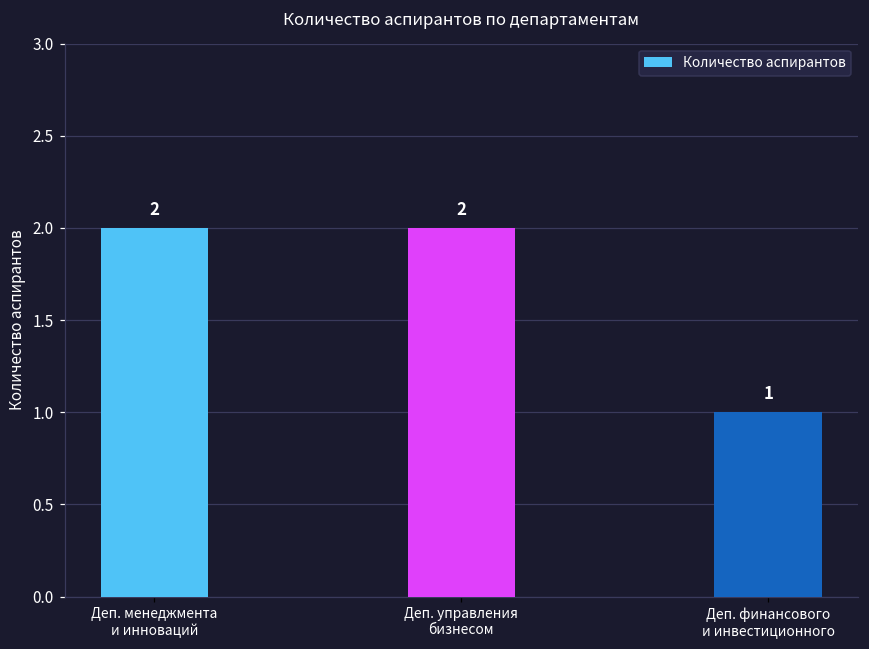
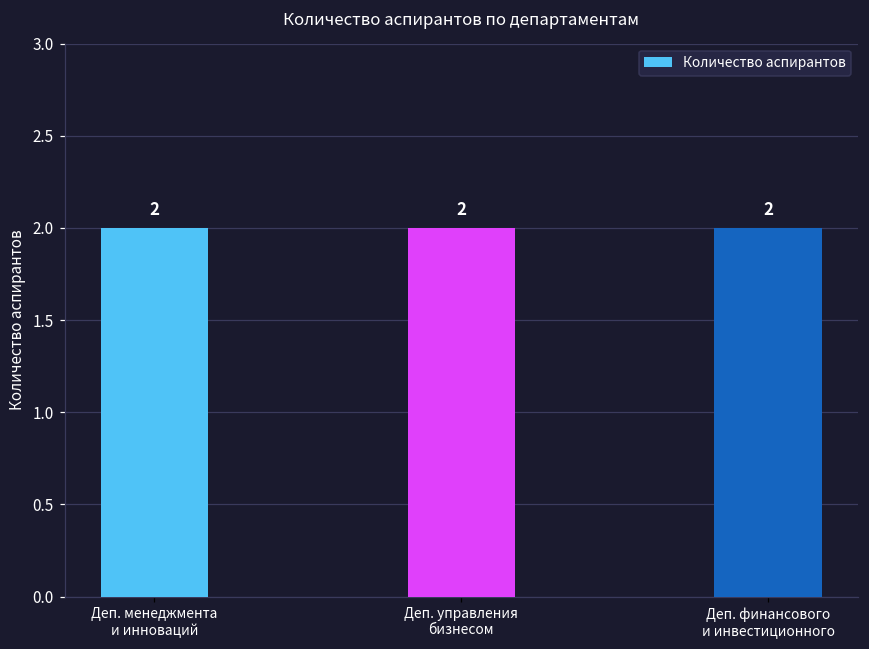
  {
    "Деп. менеджмента и инноваций": 2,
    "Деп. управления бизнесом": 2,
-   "Деп. финансового и инвестиционного": 1
+   "Деп. финансового и инвестиционного": 2
  }
